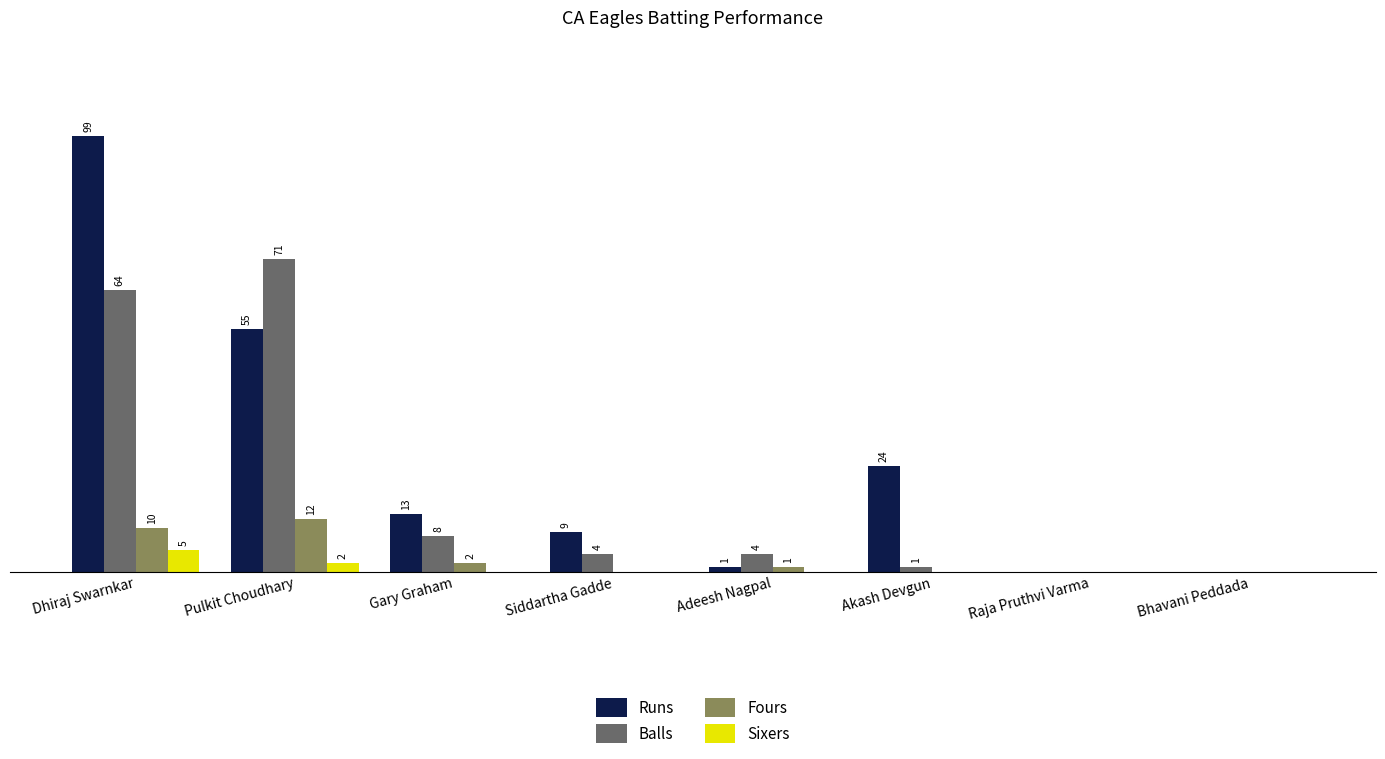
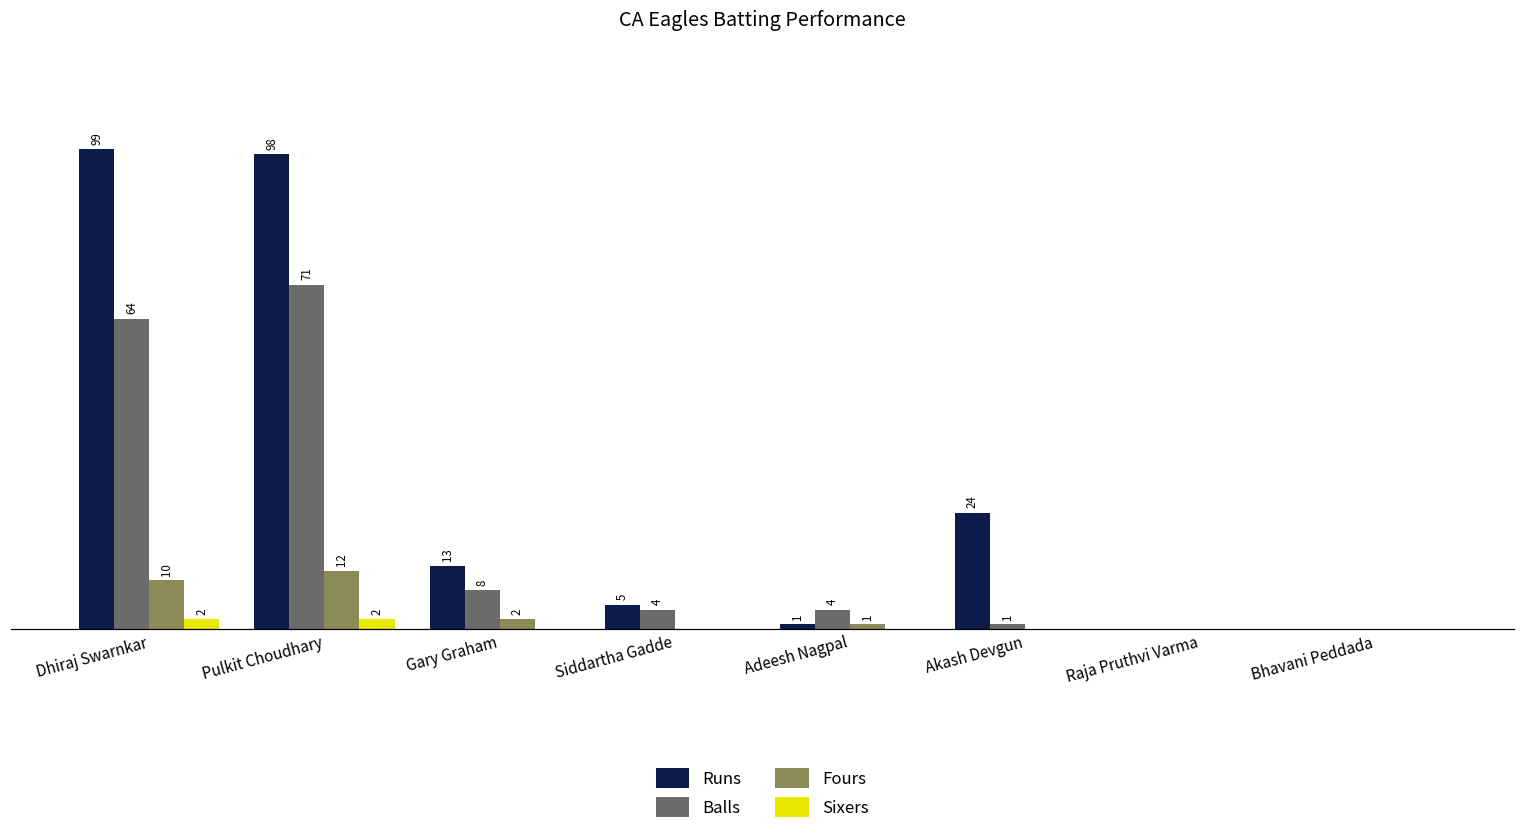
  {
    "Runs": {
      "Dhiraj Swarnkar": 99,
-     "Pulkit Choudhary": 55,
+     "Pulkit Choudhary": 98,
      "Gary Graham": 13,
-     "Siddartha Gadde": 9,
+     "Siddartha Gadde": 5,
      "Adeesh Nagpal": 1,
      "Akash Devgun": 24
    },
    "Sixers": {
-     "Dhiraj Swarnkar": 5,
+     "Dhiraj Swarnkar": 2,
      "Pulkit Choudhary": 2
    }
  }
